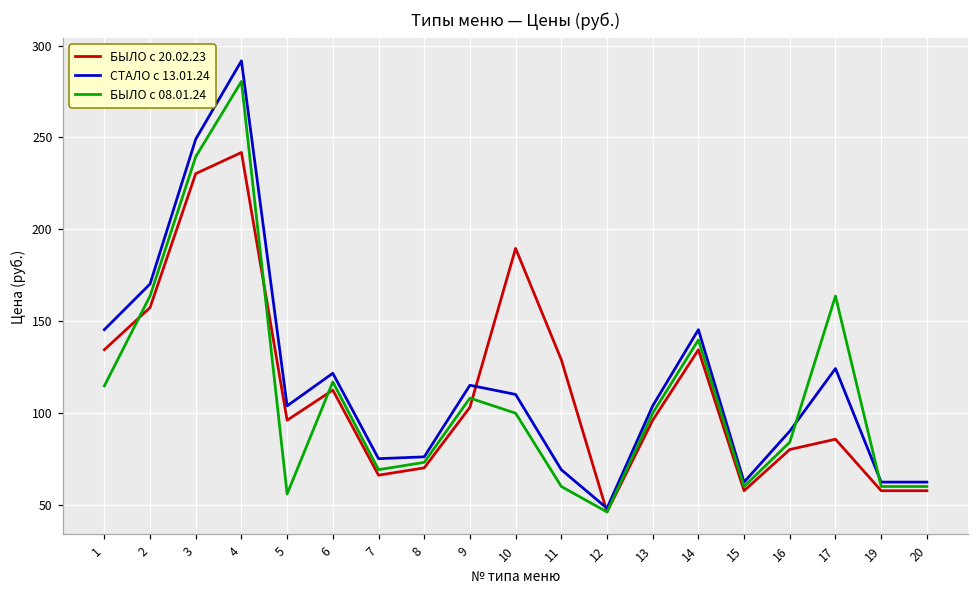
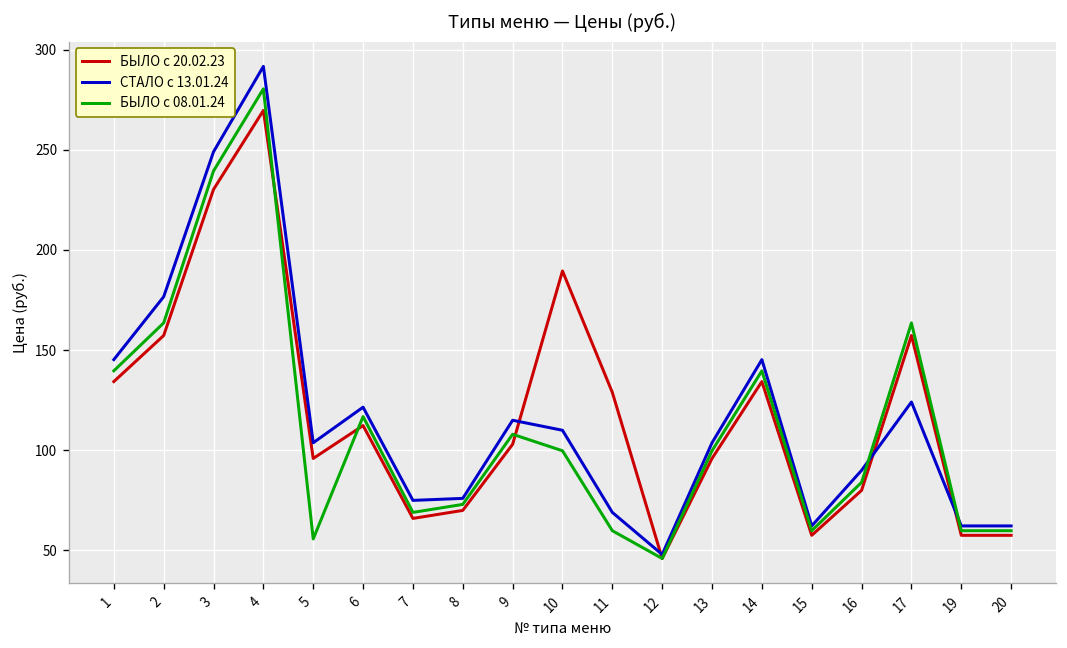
  {
    "БЫЛО с 20.02.23": {
      "1": 134,
      "2": 157,
      "3": 230,
-     "4": 242,
+     "4": 270,
      "5": 96,
      "6": 112,
      "7": 66,
      "8": 70,
      "9": 103,
      "10": 190,
      "11": 129,
      "13": 96,
      "14": 134,
      "15": 58,
      "16": 80,
-     "17": 86,
+     "17": 157,
      "19": 58,
      "20": 58
    },
    "СТАЛО с 13.01.24": {
      "1": 145,
-     "2": 170,
+     "2": 177,
      "3": 249,
      "4": 292,
      "5": 104,
      "6": 122,
      "7": 75,
      "8": 76,
      "9": 115,
      "10": 110,
      "11": 69,
      "12": 48,
      "13": 104,
      "14": 145,
      "15": 62,
      "16": 90,
      "17": 124,
      "19": 62,
      "20": 62
    },
    "БЫЛО с 08.01.24": {
-     "1": 115,
+     "1": 140,
      "2": 164,
      "3": 239,
      "4": 280,
      "5": 56,
      "6": 117,
      "7": 69,
      "8": 73,
      "9": 108,
      "10": 100,
      "11": 60,
      "13": 100,
      "14": 140,
      "15": 60,
      "16": 84,
      "17": 164,
      "19": 60,
      "20": 60
    }
  }
